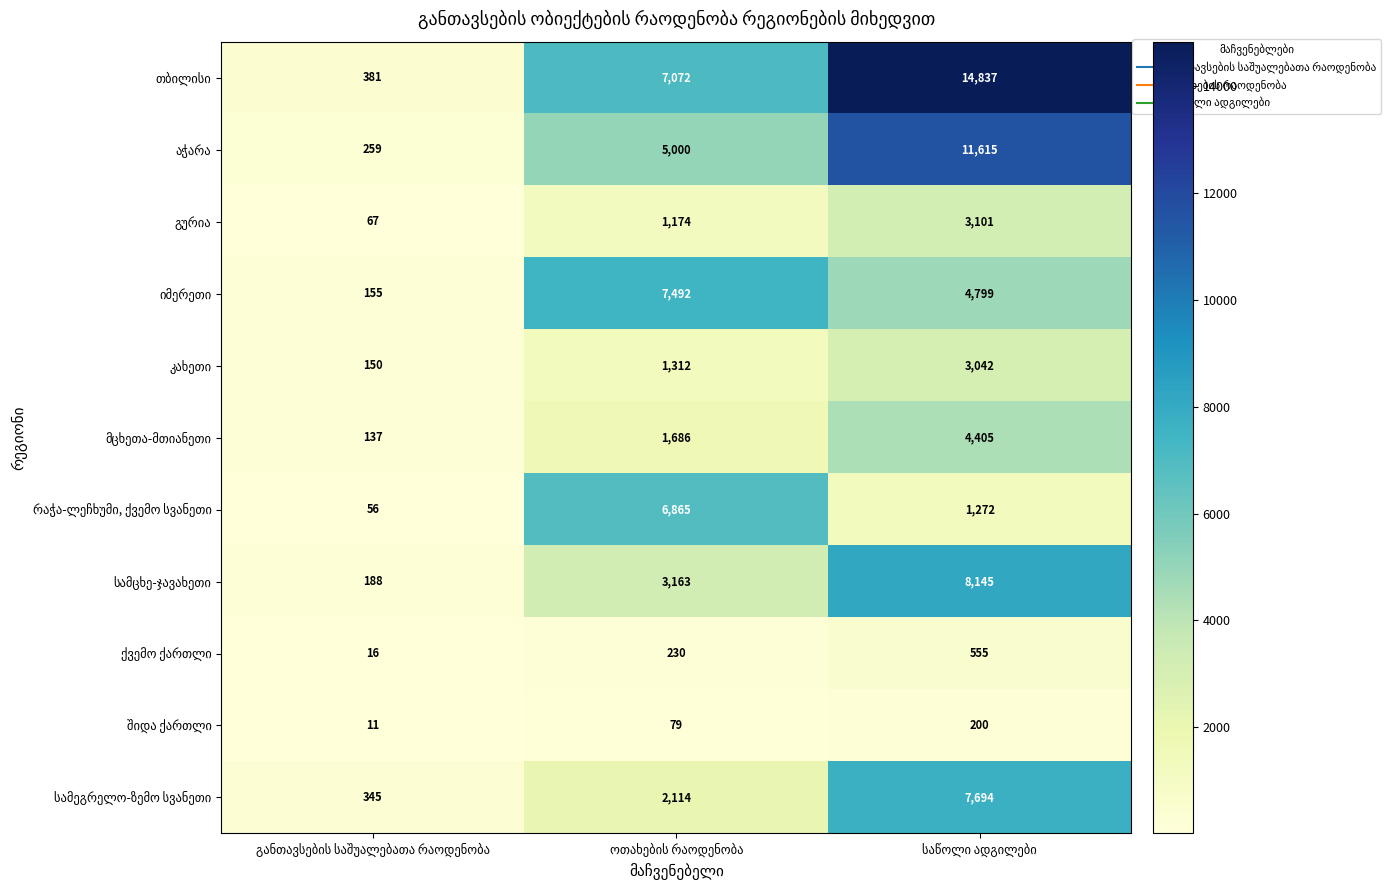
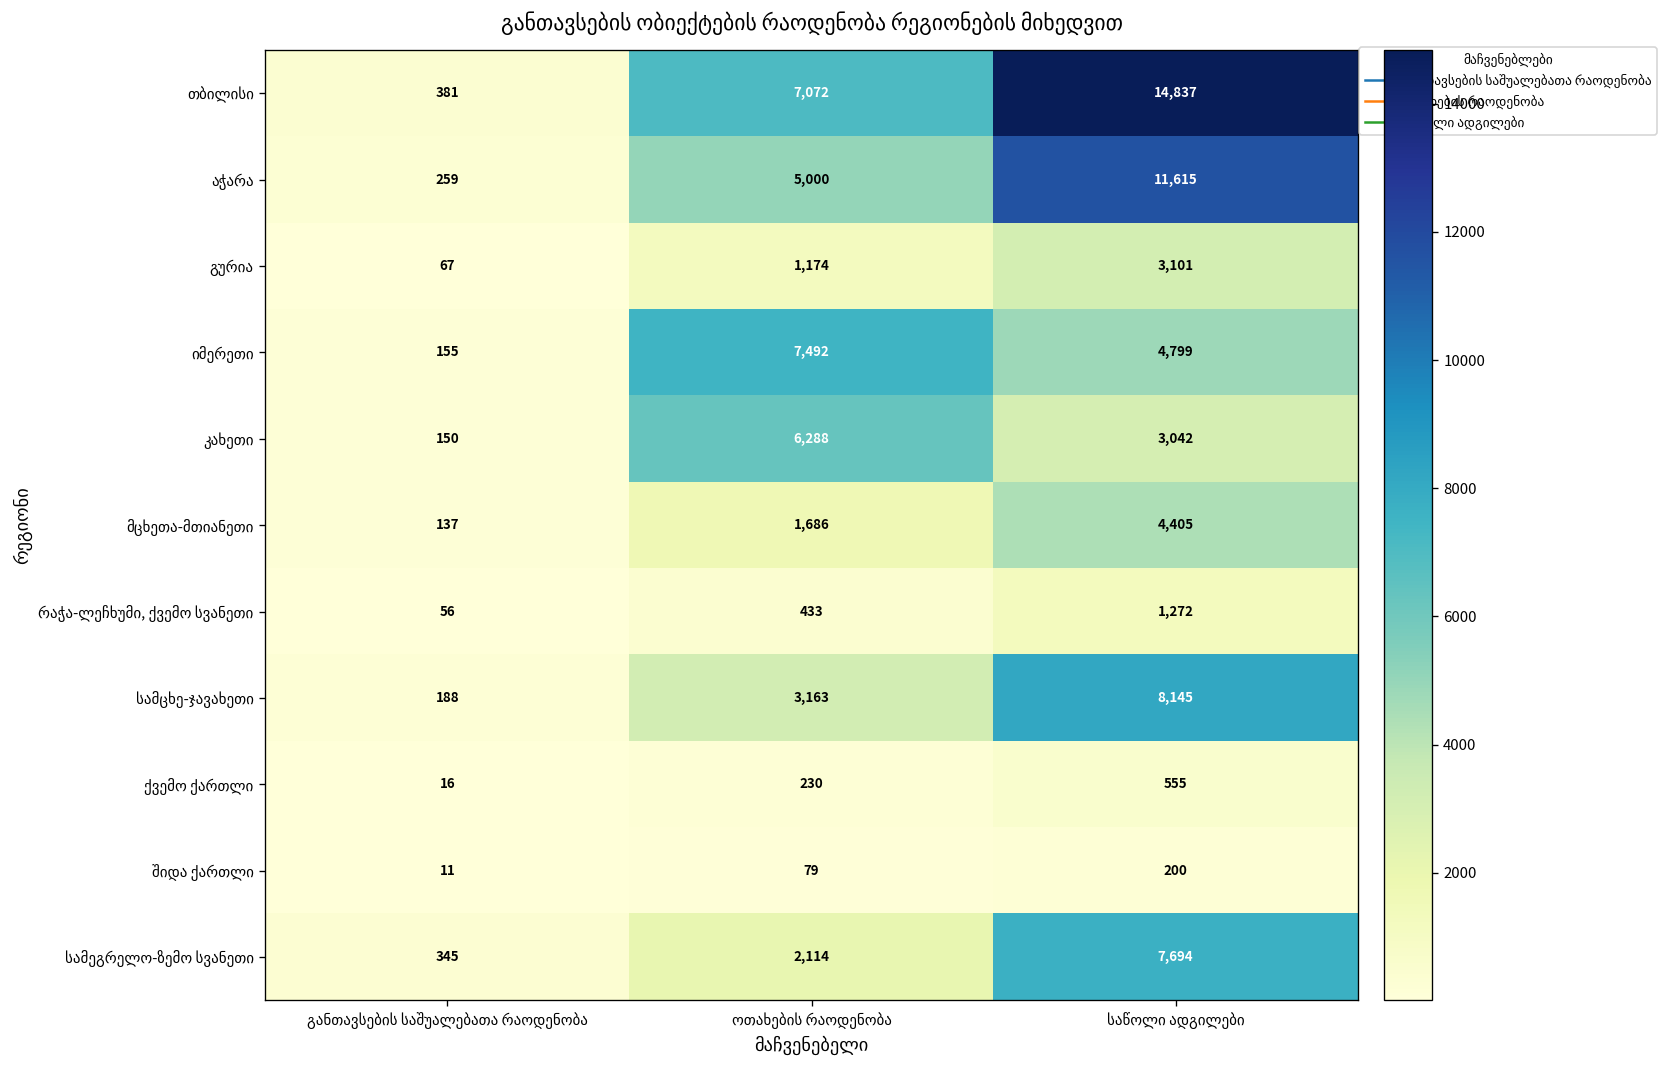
  {
    "თბილისი": {
      "განთავსების საშუალებათა რაოდენობა": "381",
      "ოთახების რაოდენობა": "7,072",
      "საწოლი ადგილები": "14,837"
    },
    "აჭარა": {
      "განთავსების საშუალებათა რაოდენობა": "259",
      "ოთახების რაოდენობა": "5,000",
      "საწოლი ადგილები": "11,615"
    },
    "გურია": {
      "განთავსების საშუალებათა რაოდენობა": "67",
      "ოთახების რაოდენობა": "1,174",
      "საწოლი ადგილები": "3,101"
    },
    "იმერეთი": {
      "განთავსების საშუალებათა რაოდენობა": "155",
      "ოთახების რაოდენობა": "7,492",
      "საწოლი ადგილები": "4,799"
    },
    "კახეთი": {
      "განთავსების საშუალებათა რაოდენობა": "150",
-     "ოთახების რაოდენობა": "1,312",
+     "ოთახების რაოდენობა": "6,288",
      "საწოლი ადგილები": "3,042"
    },
    "მცხეთა-მთიანეთი": {
      "განთავსების საშუალებათა რაოდენობა": "137",
      "ოთახების რაოდენობა": "1,686",
      "საწოლი ადგილები": "4,405"
    },
    "რაჭა-ლეჩხუმი, ქვემო სვანეთი": {
      "განთავსების საშუალებათა რაოდენობა": "56",
-     "ოთახების რაოდენობა": "6,865",
+     "ოთახების რაოდენობა": "433",
      "საწოლი ადგილები": "1,272"
    },
    "სამცხე-ჯავახეთი": {
      "განთავსების საშუალებათა რაოდენობა": "188",
      "ოთახების რაოდენობა": "3,163",
      "საწოლი ადგილები": "8,145"
    },
    "ქვემო ქართლი": {
      "განთავსების საშუალებათა რაოდენობა": "16",
      "ოთახების რაოდენობა": "230",
      "საწოლი ადგილები": "555"
    },
    "შიდა ქართლი": {
      "განთავსების საშუალებათა რაოდენობა": "11",
      "ოთახების რაოდენობა": "79",
      "საწოლი ადგილები": "200"
    },
    "სამეგრელო-ზემო სვანეთი": {
      "განთავსების საშუალებათა რაოდენობა": "345",
      "ოთახების რაოდენობა": "2,114",
      "საწოლი ადგილები": "7,694"
    }
  }
